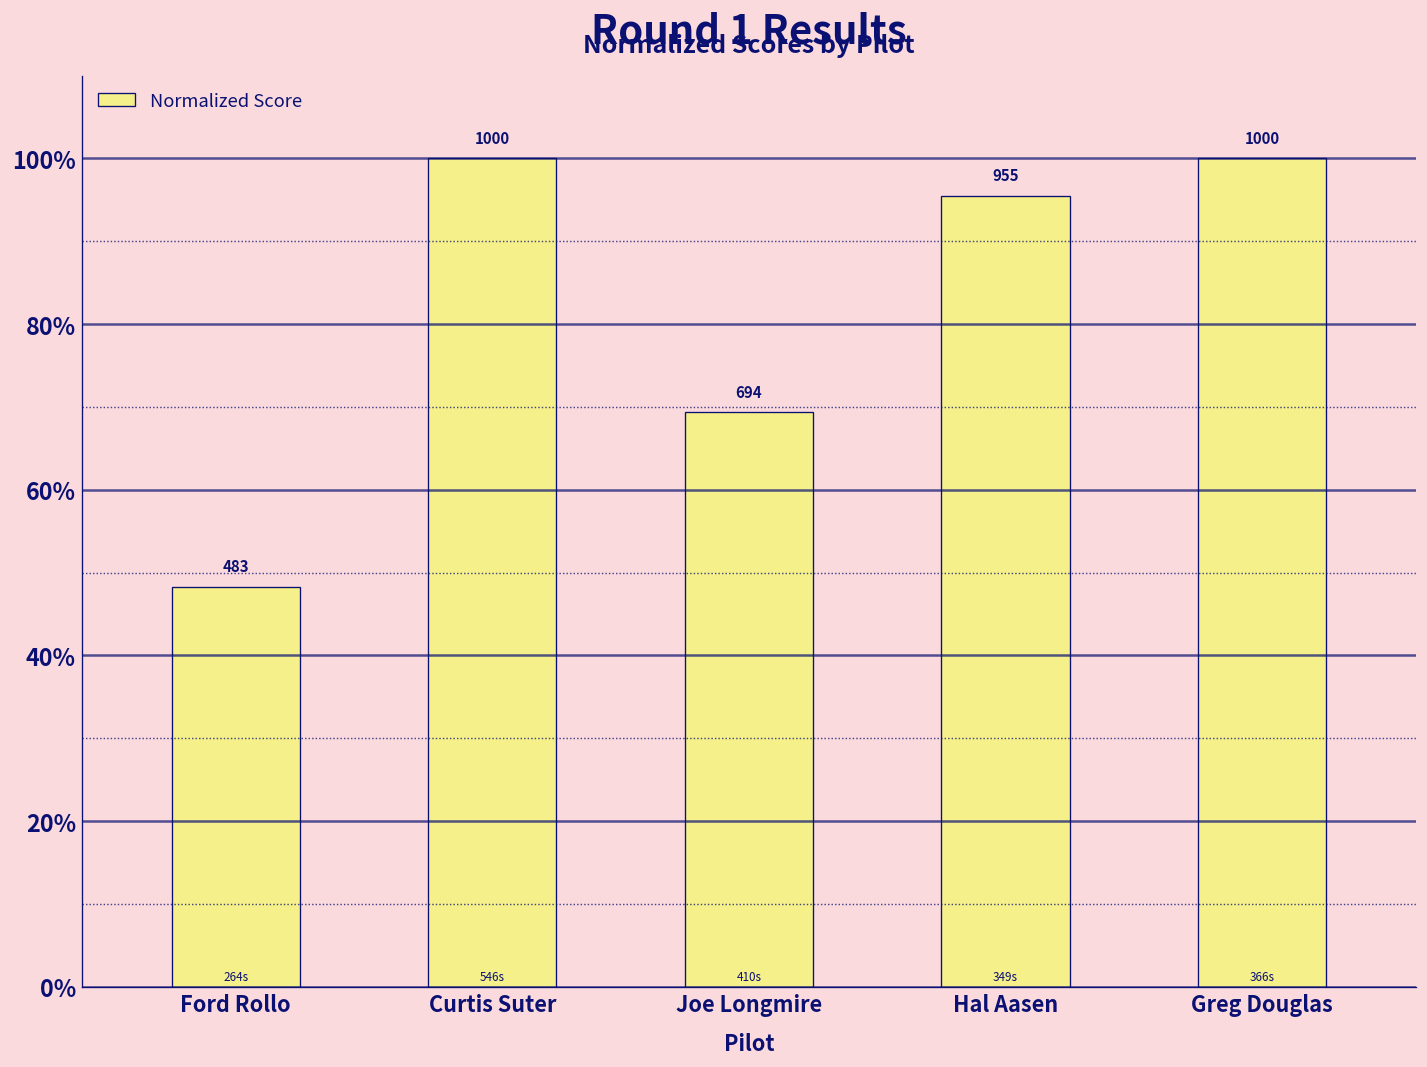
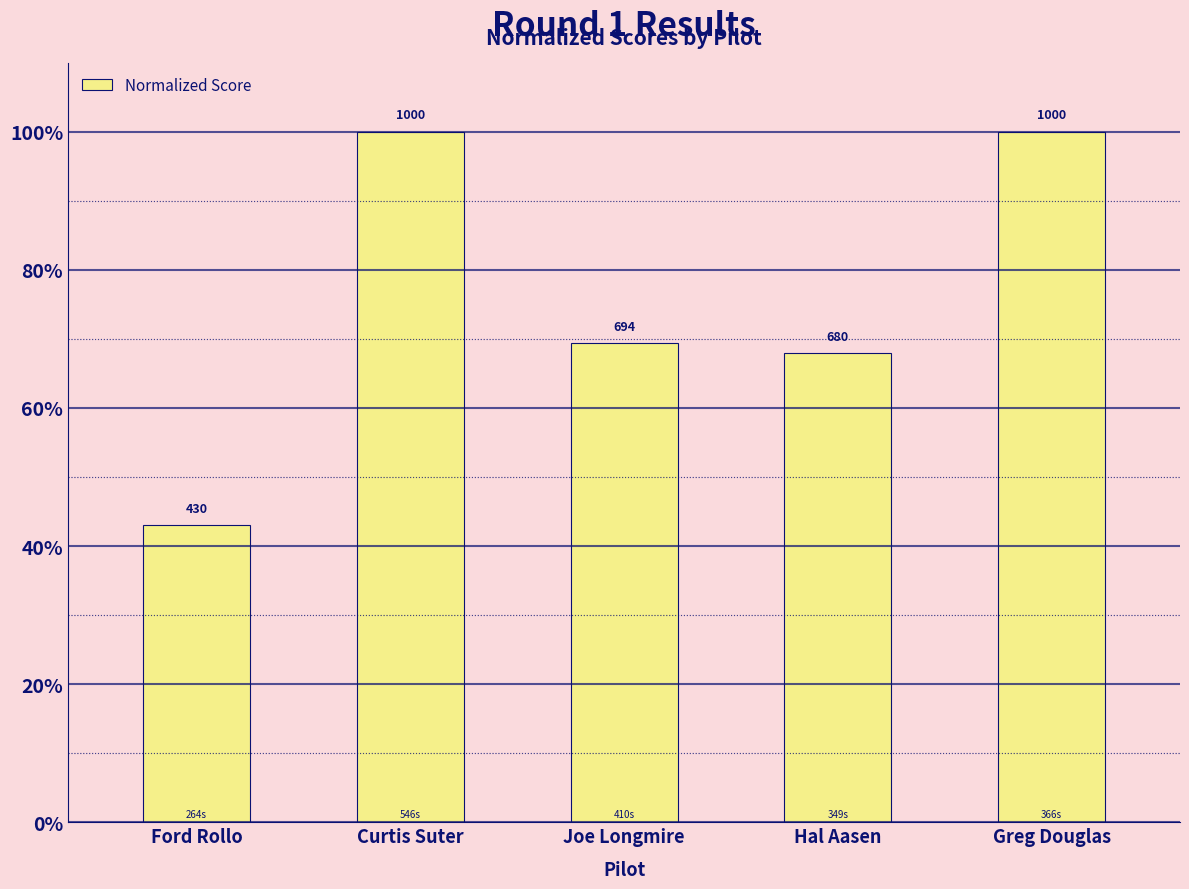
  {
-   "Ford Rollo": 483,
+   "Ford Rollo": 430,
    "Curtis Suter": 1000,
    "Joe Longmire": 694,
-   "Hal Aasen": 955,
+   "Hal Aasen": 680,
    "Greg Douglas": 1000
  }
